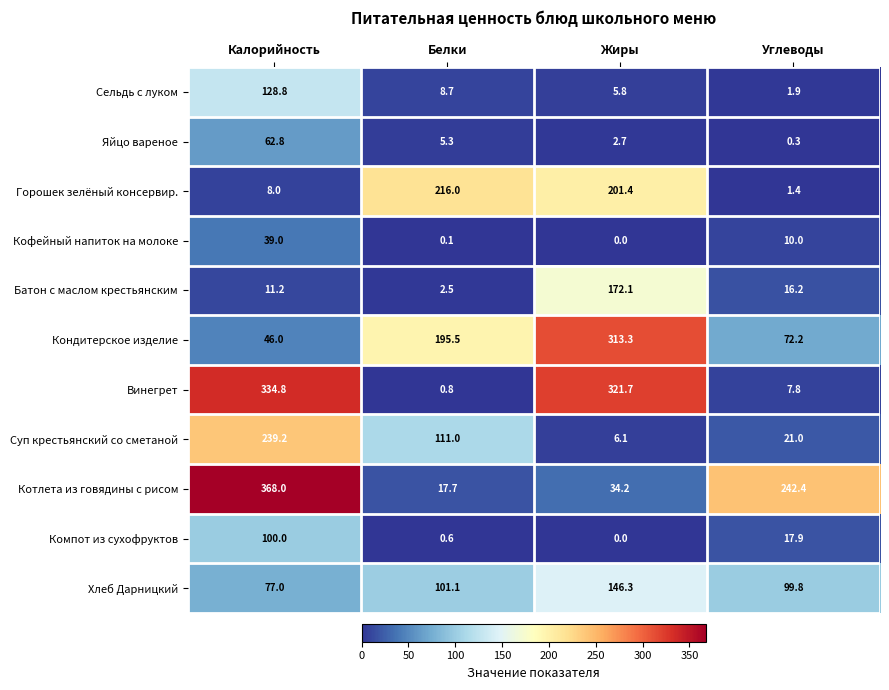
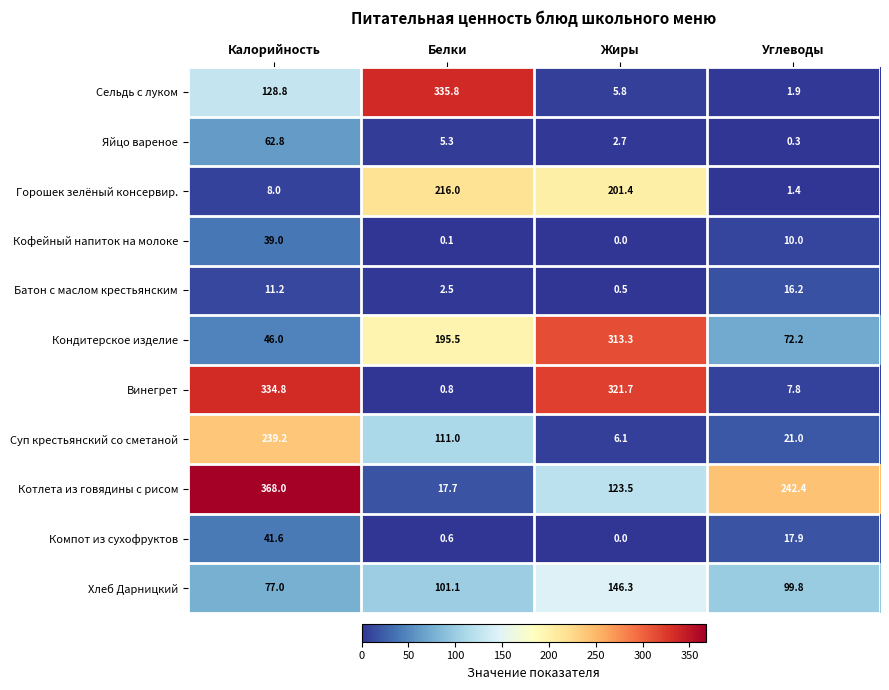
  {
    "Сельдь с луком": {
      "Калорийность": 128.8,
-     "Белки": 8.7,
+     "Белки": 335.8,
      "Жиры": 5.8,
      "Углеводы": 1.9
    },
    "Яйцо вареное": {
      "Калорийность": 62.8,
      "Белки": 5.3,
      "Жиры": 2.7,
      "Углеводы": 0.3
    },
    "Горошек зелёный консервир.": {
      "Калорийность": 8.0,
      "Белки": 216.0,
      "Жиры": 201.4,
      "Углеводы": 1.4
    },
    "Кофейный напиток на молоке": {
      "Калорийность": 39.0,
      "Белки": 0.1,
      "Жиры": 0.0,
      "Углеводы": 10.0
    },
    "Батон с маслом крестьянским": {
      "Калорийность": 11.2,
      "Белки": 2.5,
-     "Жиры": 172.1,
+     "Жиры": 0.5,
      "Углеводы": 16.2
    },
    "Кондитерское изделие": {
      "Калорийность": 46.0,
      "Белки": 195.5,
      "Жиры": 313.3,
      "Углеводы": 72.2
    },
    "Винегрет": {
      "Калорийность": 334.8,
      "Белки": 0.8,
      "Жиры": 321.7,
      "Углеводы": 7.8
    },
    "Суп крестьянский со сметаной": {
      "Калорийность": 239.2,
      "Белки": 111.0,
      "Жиры": 6.1,
      "Углеводы": 21.0
    },
    "Котлета из говядины с рисом": {
      "Калорийность": 368.0,
      "Белки": 17.7,
-     "Жиры": 34.2,
+     "Жиры": 123.5,
      "Углеводы": 242.4
    },
    "Компот из сухофруктов": {
-     "Калорийность": 100.0,
+     "Калорийность": 41.6,
      "Белки": 0.6,
      "Жиры": 0.0,
      "Углеводы": 17.9
    },
    "Хлеб Дарницкий": {
      "Калорийность": 77.0,
      "Белки": 101.1,
      "Жиры": 146.3,
      "Углеводы": 99.8
    }
  }
